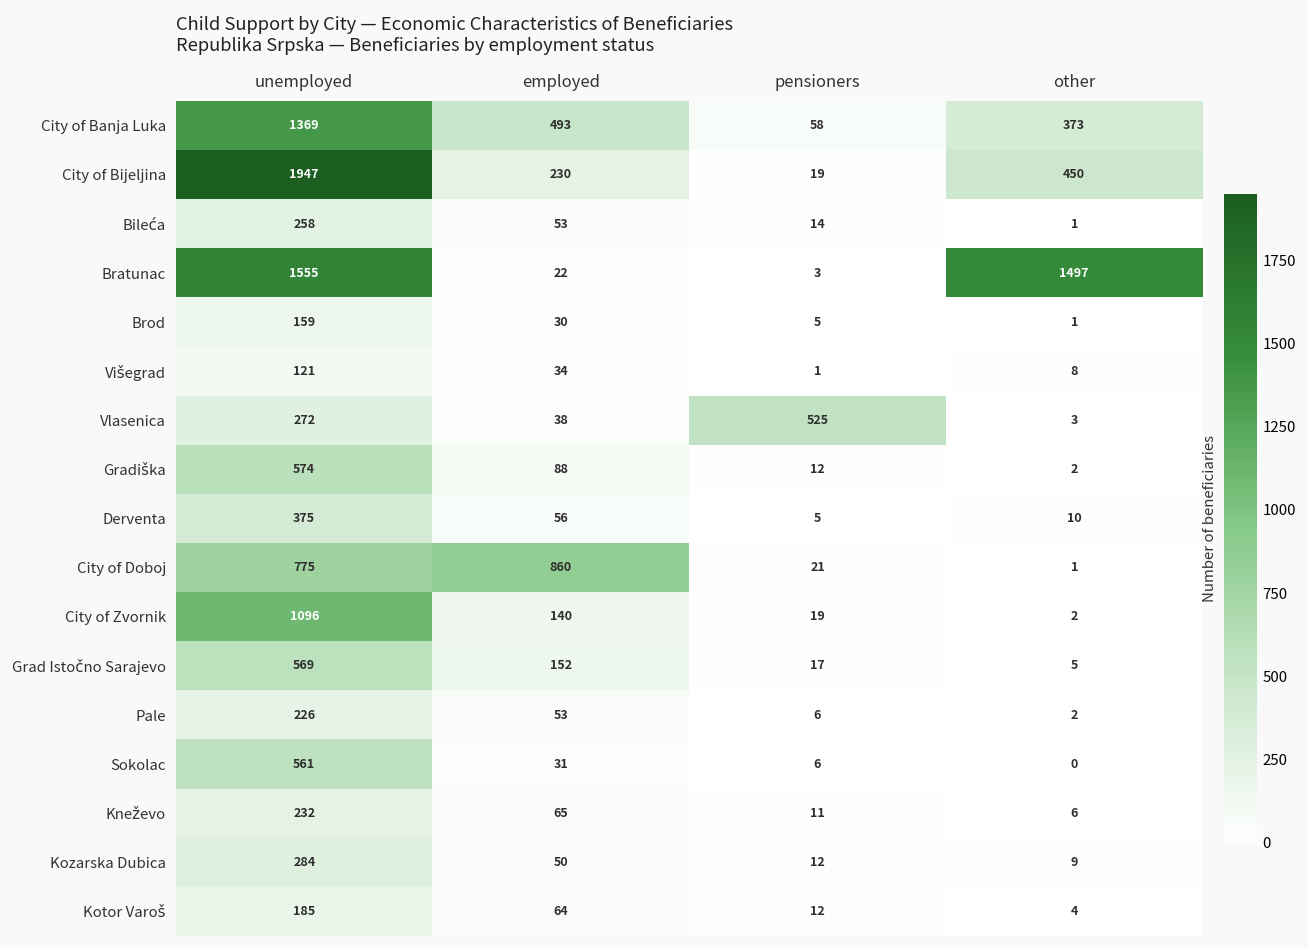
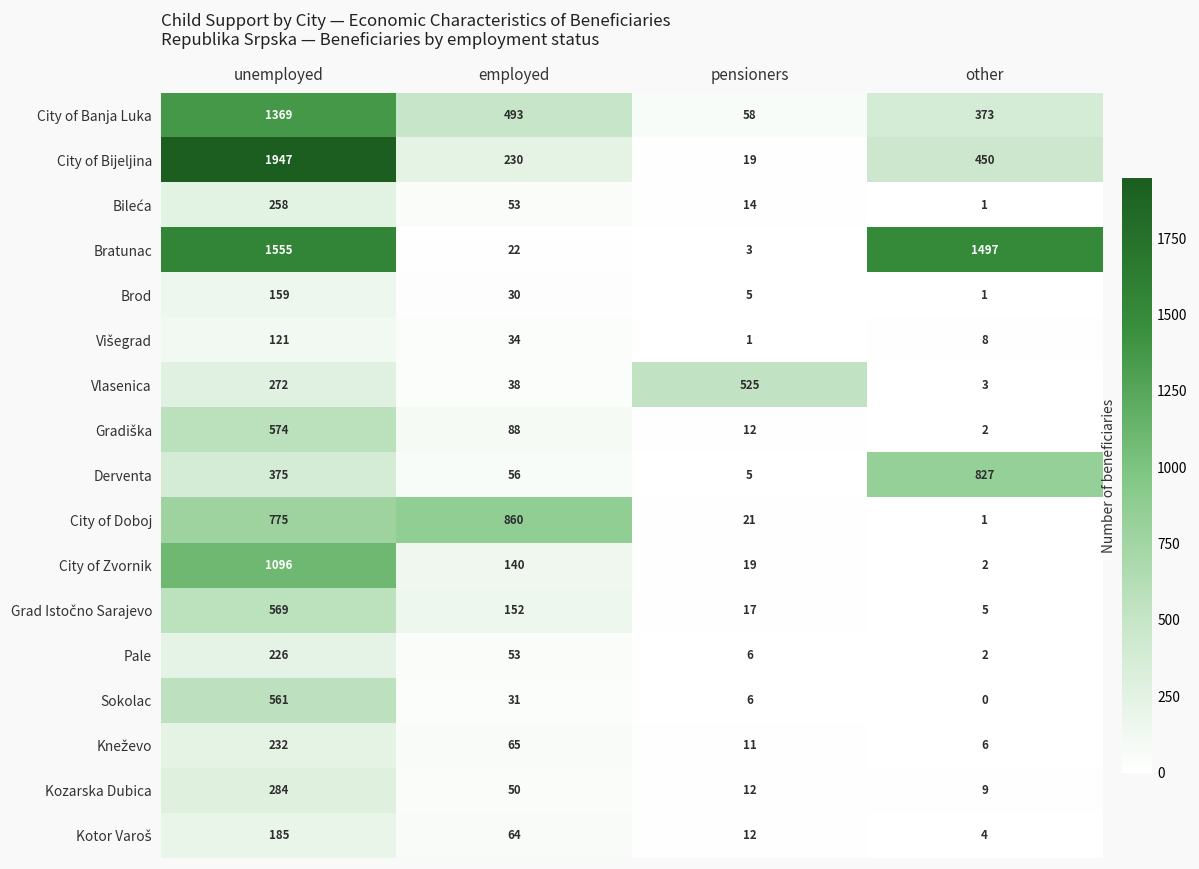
  {
    "City of Banja Luka": {
      "unemployed": 1369,
      "employed": 493,
      "pensioners": 58,
      "other": 373
    },
    "City of Bijeljina": {
      "unemployed": 1947,
      "employed": 230,
      "pensioners": 19,
      "other": 450
    },
    "Bileća": {
      "unemployed": 258,
      "employed": 53,
      "pensioners": 14,
      "other": 1
    },
    "Bratunac": {
      "unemployed": 1555,
      "employed": 22,
      "pensioners": 3,
      "other": 1497
    },
    "Brod": {
      "unemployed": 159,
      "employed": 30,
      "pensioners": 5,
      "other": 1
    },
    "Višegrad": {
      "unemployed": 121,
      "employed": 34,
      "pensioners": 1,
      "other": 8
    },
    "Vlasenica": {
      "unemployed": 272,
      "employed": 38,
      "pensioners": 525,
      "other": 3
    },
    "Gradiška": {
      "unemployed": 574,
      "employed": 88,
      "pensioners": 12,
      "other": 2
    },
    "Derventa": {
      "unemployed": 375,
      "employed": 56,
      "pensioners": 5,
-     "other": 10
+     "other": 827
    },
    "City of Doboj": {
      "unemployed": 775,
      "employed": 860,
      "pensioners": 21,
      "other": 1
    },
    "City of Zvornik": {
      "unemployed": 1096,
      "employed": 140,
      "pensioners": 19,
      "other": 2
    },
    "Grad Istočno Sarajevo": {
      "unemployed": 569,
      "employed": 152,
      "pensioners": 17,
      "other": 5
    },
    "Pale": {
      "unemployed": 226,
      "employed": 53,
      "pensioners": 6,
      "other": 2
    },
    "Sokolac": {
      "unemployed": 561,
      "employed": 31,
      "pensioners": 6,
      "other": 0
    },
    "Kneževo": {
      "unemployed": 232,
      "employed": 65,
      "pensioners": 11,
      "other": 6
    },
    "Kozarska Dubica": {
      "unemployed": 284,
      "employed": 50,
      "pensioners": 12,
      "other": 9
    },
    "Kotor Varoš": {
      "unemployed": 185,
      "employed": 64,
      "pensioners": 12,
      "other": 4
    }
  }
